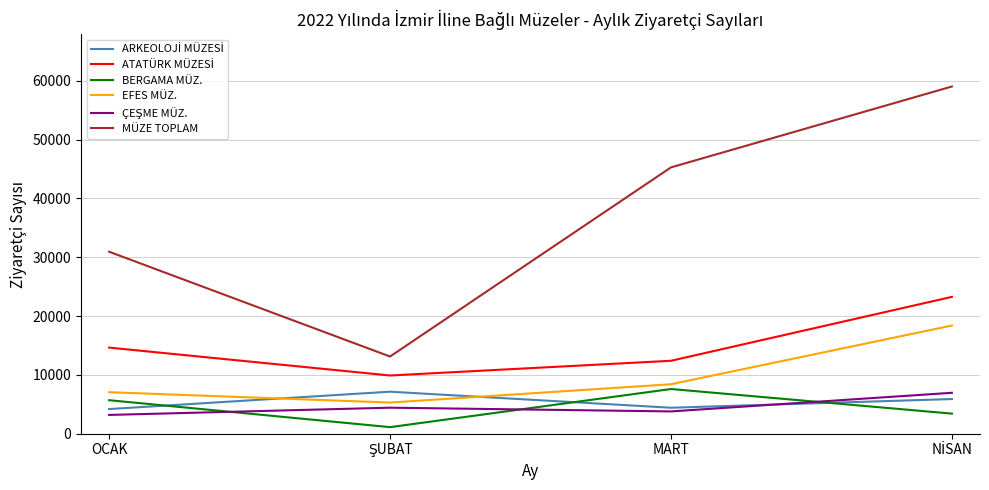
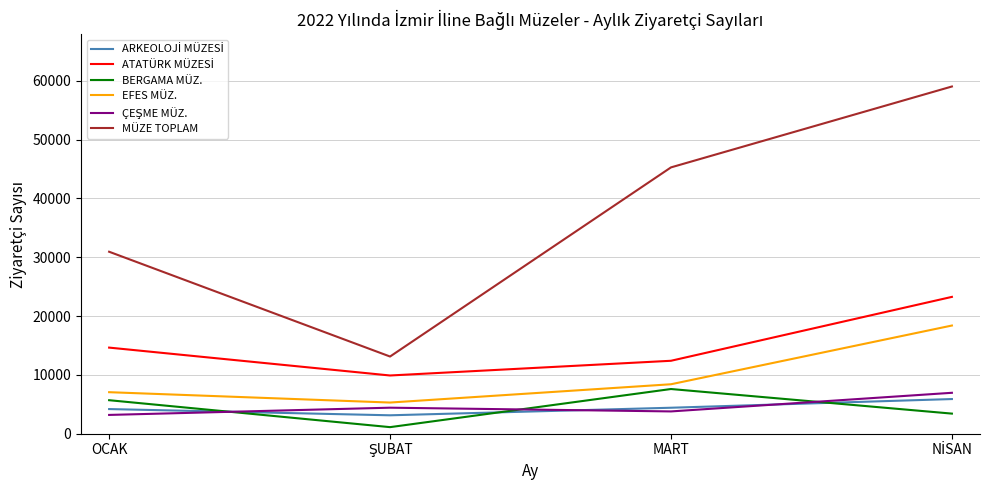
  {
    "ARKEOLOJİ MÜZESİ": {
      "OCAK": 4000,
-     "ŞUBAT": 7000,
+     "ŞUBAT": 3000,
      "MART": 4000,
      "NİSAN": 6000
    },
    "ATATÜRK MÜZESİ": {
      "OCAK": 15000,
      "ŞUBAT": 10000,
      "MART": 12000,
      "NİSAN": 23000
    },
    "BERGAMA MÜZ.": {
      "OCAK": 6000,
      "ŞUBAT": 1000,
      "MART": 8000,
      "NİSAN": 3000
    },
    "EFES MÜZ.": {
      "OCAK": 7000,
      "ŞUBAT": 5000,
      "MART": 8000,
      "NİSAN": 18000
    },
    "ÇEŞME MÜZ.": {
      "OCAK": 3000,
      "ŞUBAT": 4000,
      "MART": 4000,
      "NİSAN": 7000
    },
    "MÜZE TOPLAM": {
      "OCAK": 31000,
      "ŞUBAT": 13000,
      "MART": 45000,
      "NİSAN": 59000
    }
  }
